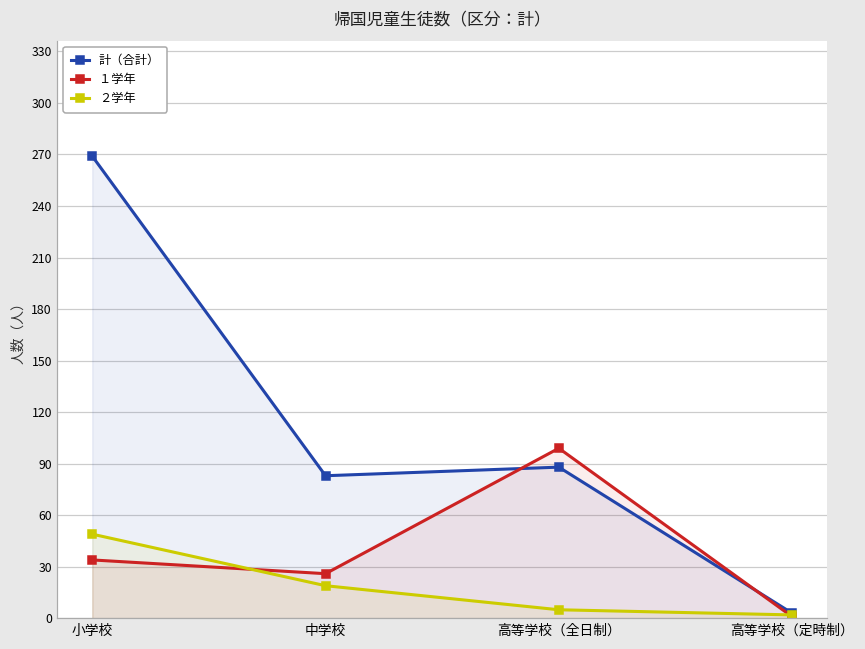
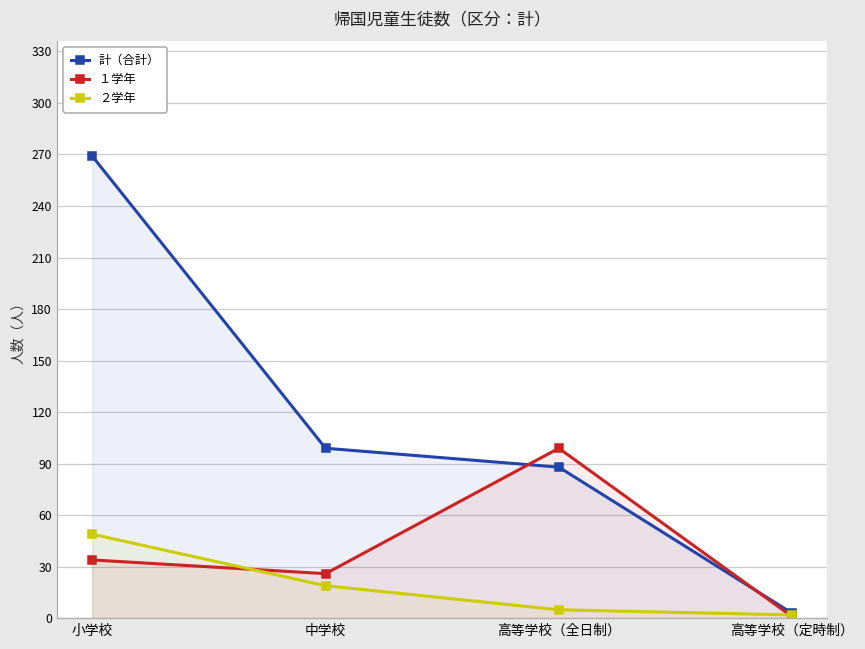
  {
    "計（合計）": {
      "小学校": 269,
-     "中学校": 83,
+     "中学校": 99,
      "高等学校（全日制）": 88
    },
    "１学年": {
      "小学校": 34,
      "中学校": 26,
      "高等学校（全日制）": 99
    },
    "２学年": {
      "小学校": 49,
      "中学校": 19,
      "高等学校（全日制）": 5
    }
  }
